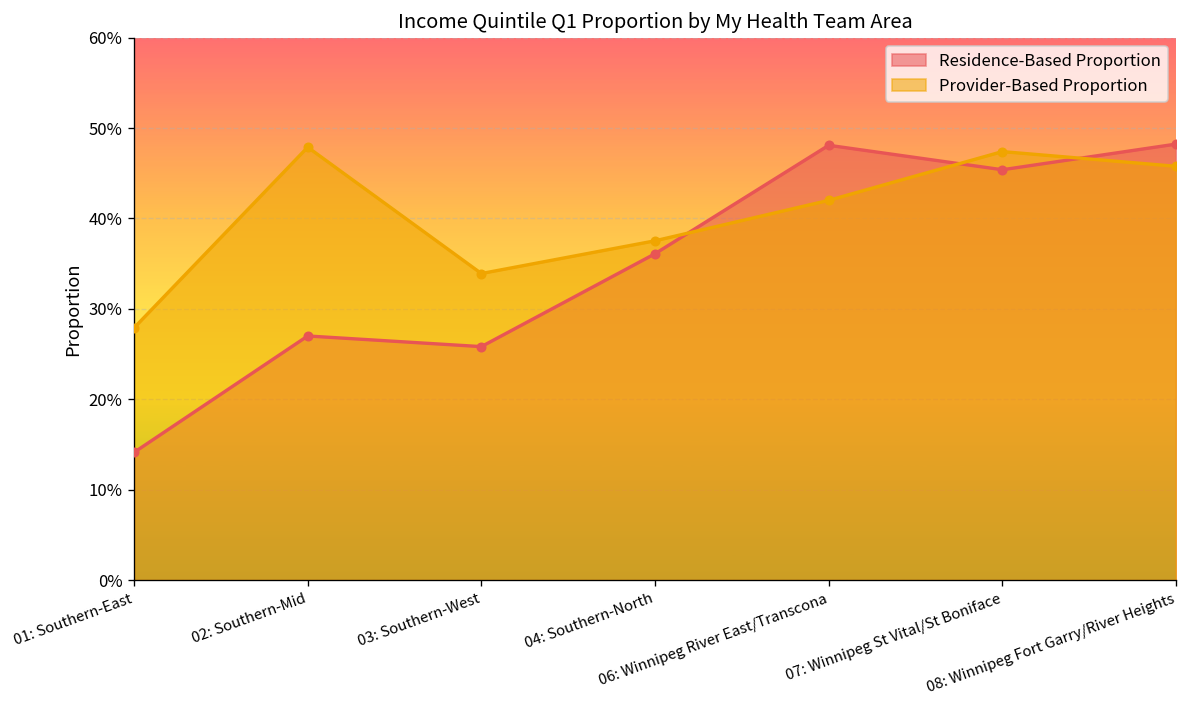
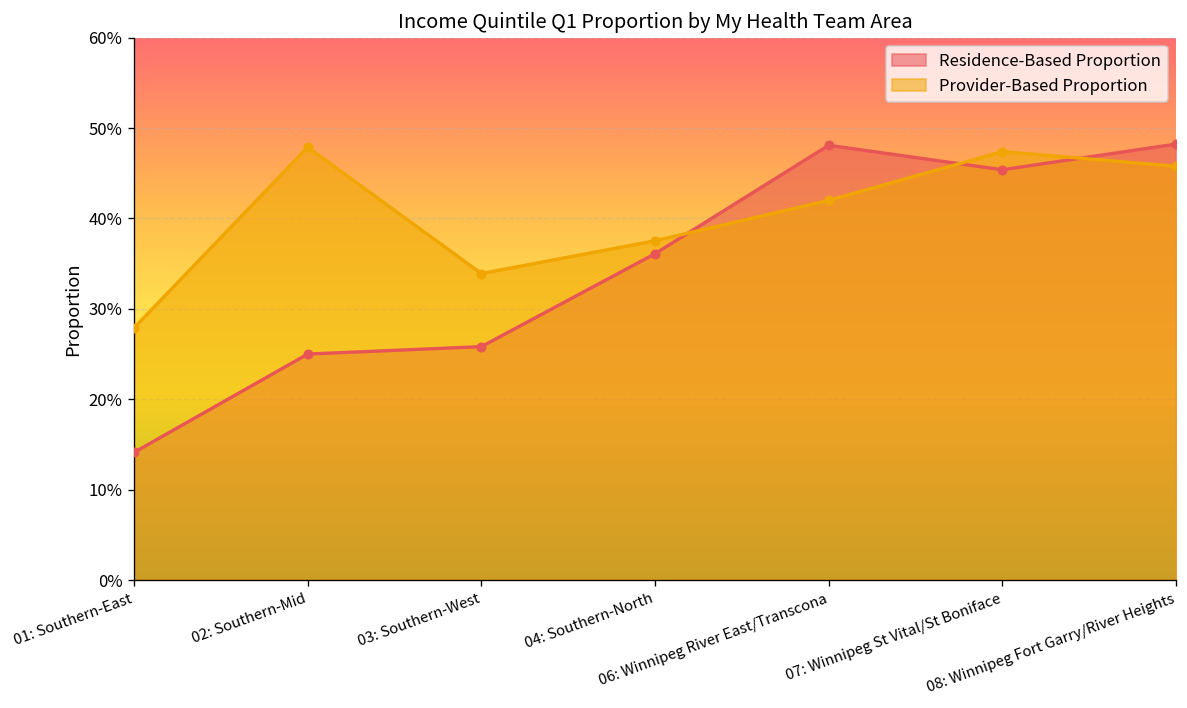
  {
    "Residence-Based Proportion": {
      "01: Southern-East": "14%",
-     "02: Southern-Mid": "27%",
+     "02: Southern-Mid": "25%",
      "03: Southern-West": "26%",
      "04: Southern-North": "36%",
      "06: Winnipeg River East/Transcona": "48%",
      "07: Winnipeg St Vital/St Boniface": "45%",
      "08: Winnipeg Fort Garry/River Heights": "48%"
    },
    "Provider-Based Proportion": {
      "01: Southern-East": "28%",
      "02: Southern-Mid": "48%",
      "03: Southern-West": "34%",
      "04: Southern-North": "38%",
      "06: Winnipeg River East/Transcona": "42%",
      "07: Winnipeg St Vital/St Boniface": "47%",
      "08: Winnipeg Fort Garry/River Heights": "46%"
    }
  }
